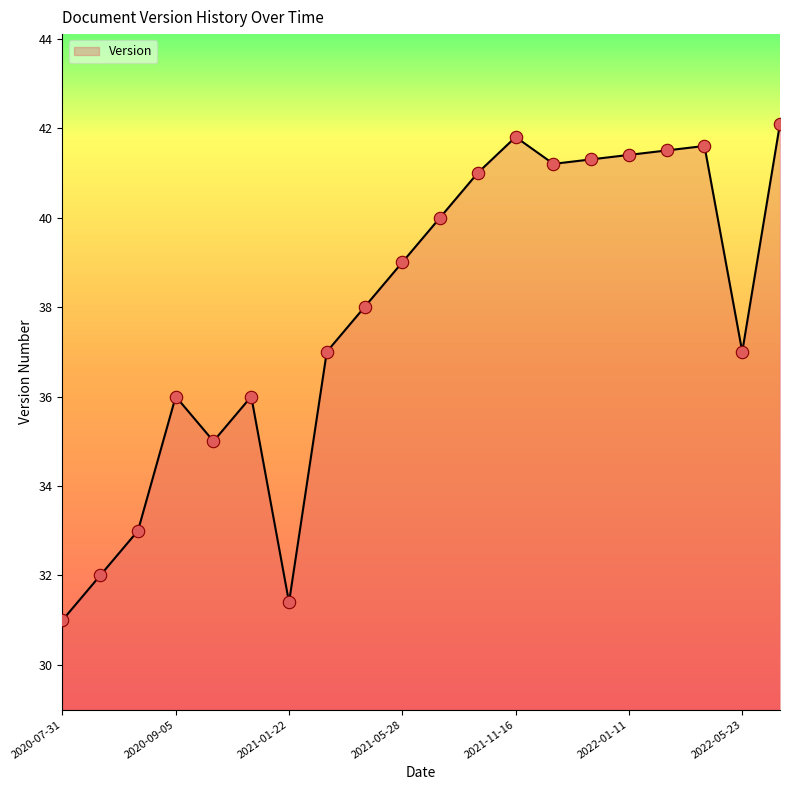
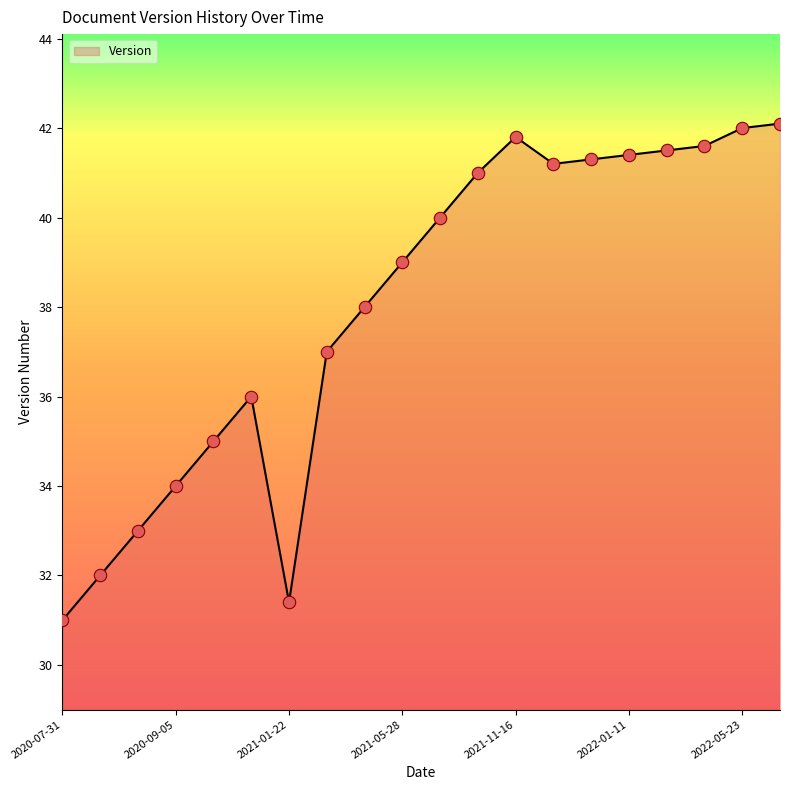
  {
    "2020-07-31": 31,
-   "2020-09-05": 36,
+   "2020-09-05": 34,
    "2021-01-22": 31.4,
    "2021-05-28": 39,
    "2021-11-16": 41.8,
    "2022-01-11": 41.4,
-   "2022-05-23": 37
+   "2022-05-23": 42
  }
